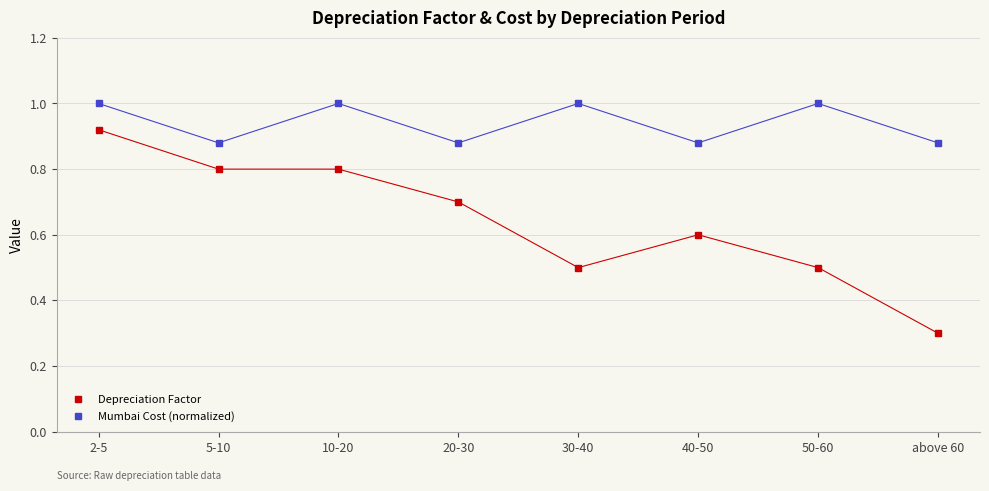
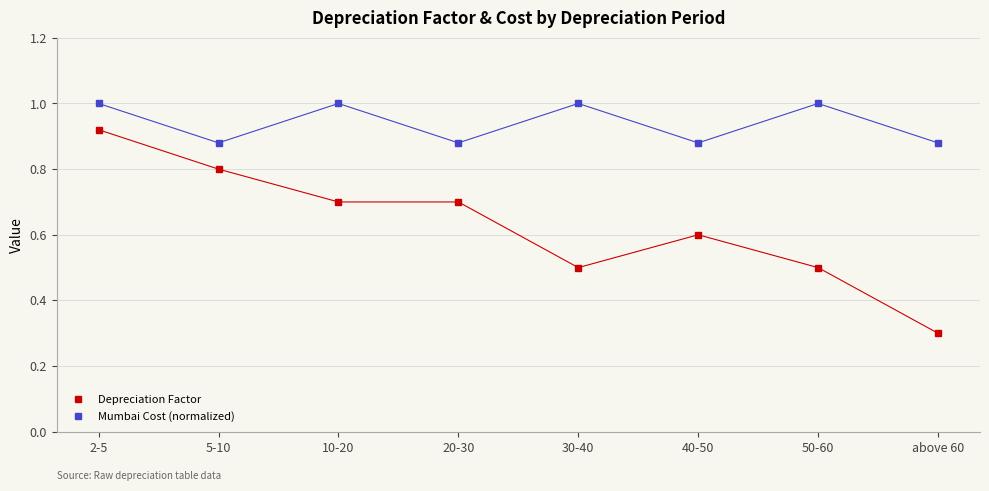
  {
    "Depreciation Factor": {
      "2-5": 0.92,
      "5-10": 0.8,
-     "10-20": 0.8,
+     "10-20": 0.7,
      "20-30": 0.7,
      "30-40": 0.5,
      "40-50": 0.6,
      "50-60": 0.5,
      "above 60": 0.3
    },
    "Mumbai Cost (normalized)": {
      "2-5": 1.0,
      "5-10": 0.88,
      "10-20": 1.0,
      "20-30": 0.88,
      "30-40": 1.0,
      "40-50": 0.88,
      "50-60": 1.0,
      "above 60": 0.88
    }
  }
